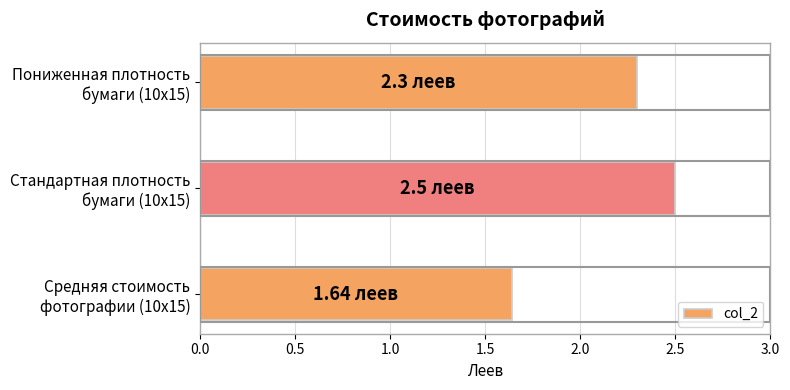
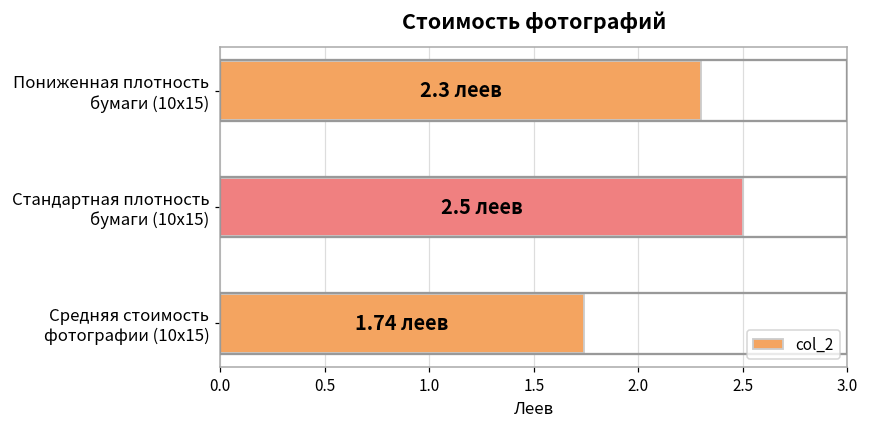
  {
    "Пониженная плотность бумаги (10х15)": 2.3,
    "Стандартная плотность бумаги (10х15)": 2.5,
-   "Средняя стоимость фотографии (10х15)": 1.64
+   "Средняя стоимость фотографии (10х15)": 1.74
  }
